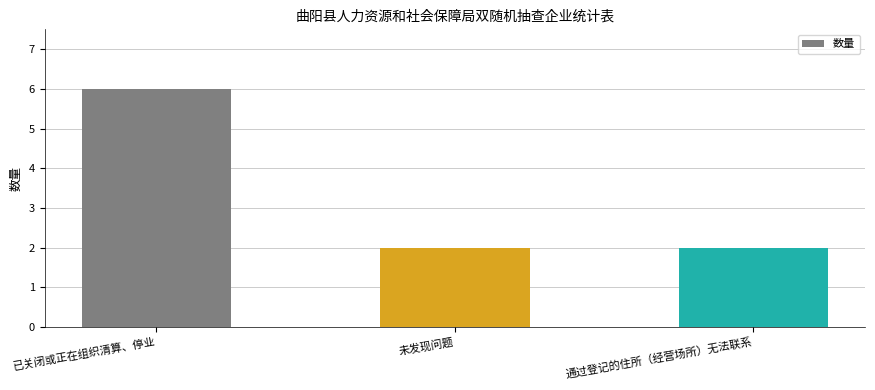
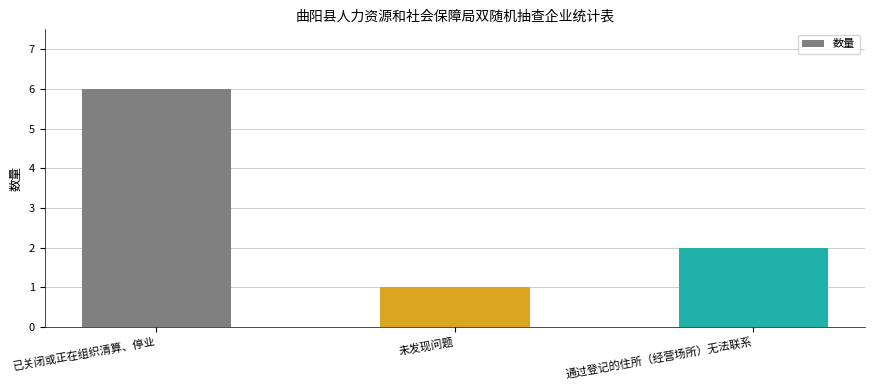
  {
    "已关闭或正在组织清算、停业": 6,
-   "未发现问题": 2,
+   "未发现问题": 1,
    "通过登记的住所（经营场所）无法联系": 2
  }
